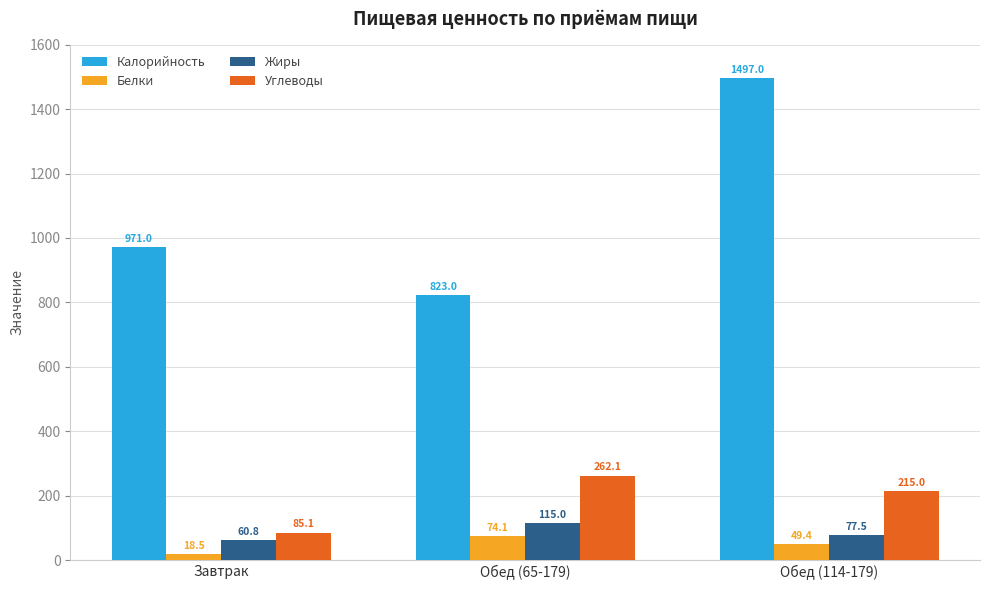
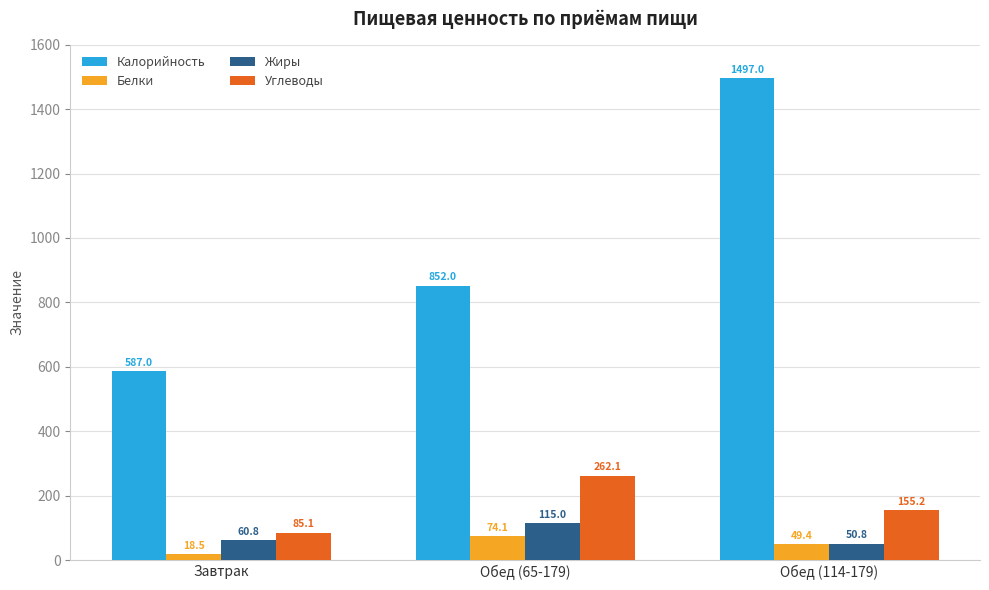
  {
    "Калорийность": {
-     "Завтрак": 971.0,
-     "Обед (65-179)": 823.0,
+     "Завтрак": 587.0,
+     "Обед (65-179)": 852.0,
      "Обед (114-179)": 1497.0
    },
    "Белки": {
      "Завтрак": 18.5,
      "Обед (65-179)": 74.1,
      "Обед (114-179)": 49.4
    },
    "Жиры": {
      "Завтрак": 60.8,
      "Обед (65-179)": 115.0,
-     "Обед (114-179)": 77.5
+     "Обед (114-179)": 50.8
    },
    "Углеводы": {
      "Завтрак": 85.1,
      "Обед (65-179)": 262.1,
-     "Обед (114-179)": 215.0
+     "Обед (114-179)": 155.2
    }
  }
